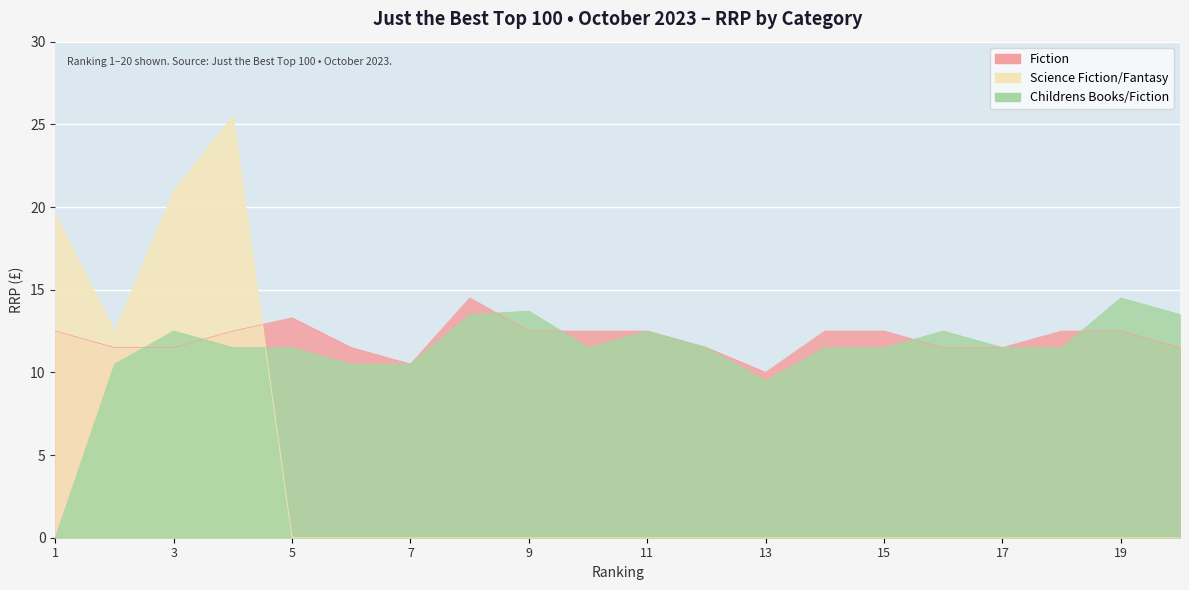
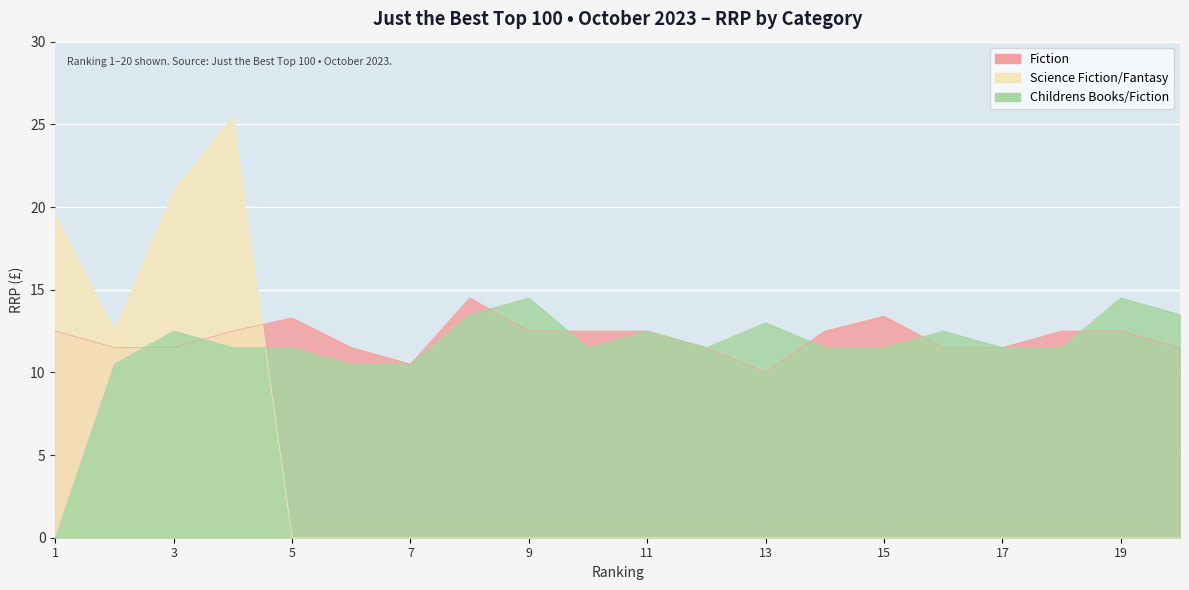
  {
    "Fiction": {
      "1": 12.5,
      "3": 11.5,
      "5": 13.3,
      "9": 12.5,
      "13": 10.0,
-     "15": 12.5,
+     "15": 13.4,
      "19": 12.5
    },
    "Science Fiction/Fantasy": {
      "1": 19.5,
      "3": 21.0,
      "5": 0.0,
      "7": 0.0,
      "9": 0.0,
      "11": 0.0,
      "13": 0.0,
      "15": 0.0,
      "17": 0.0,
      "19": 0.0
    },
    "Childrens Books/Fiction": {
      "1": 0.0,
      "3": 12.5,
      "5": 11.5,
-     "9": 13.7,
-     "13": 9.5,
+     "9": 14.5,
+     "13": 13.0,
      "15": 11.5,
      "19": 14.5
    }
  }
